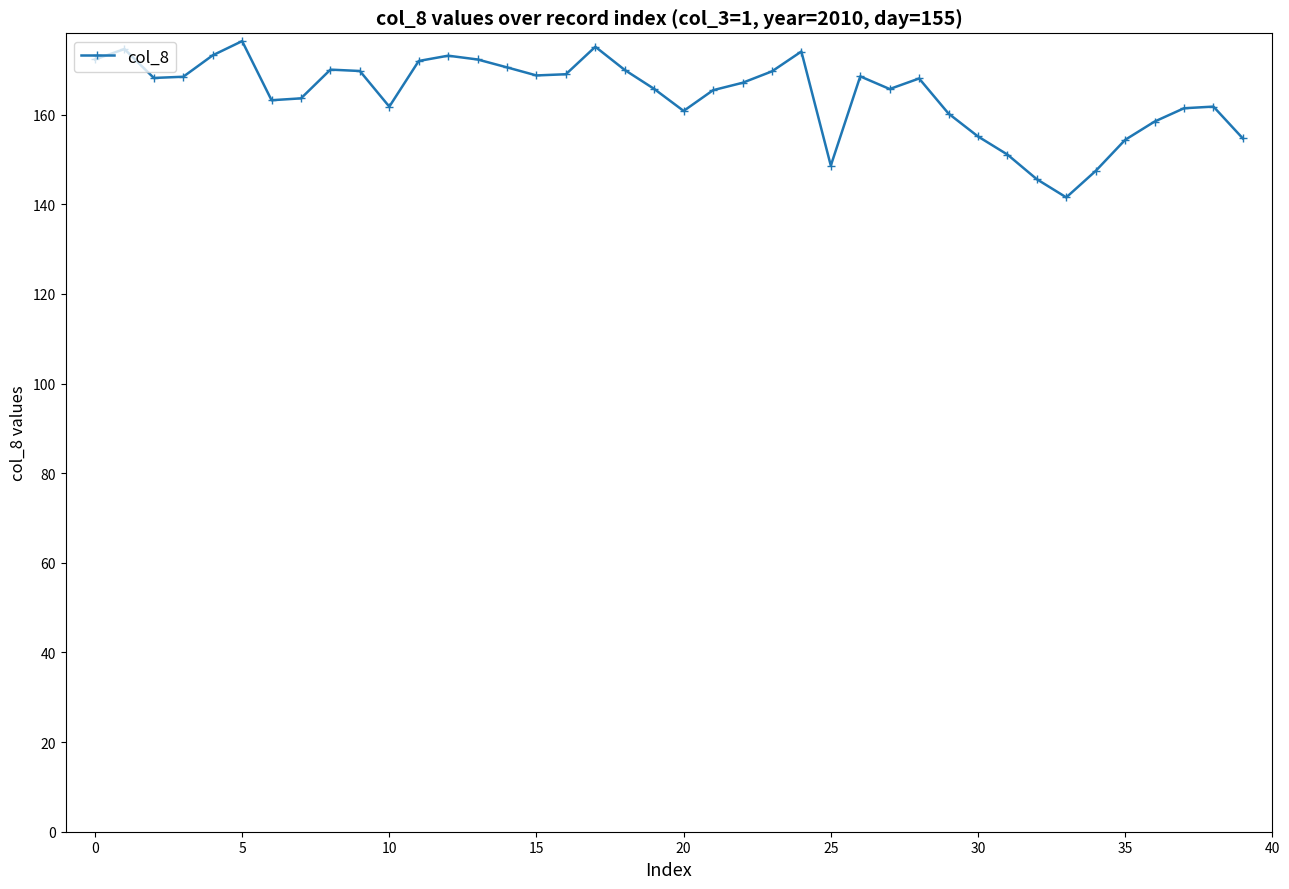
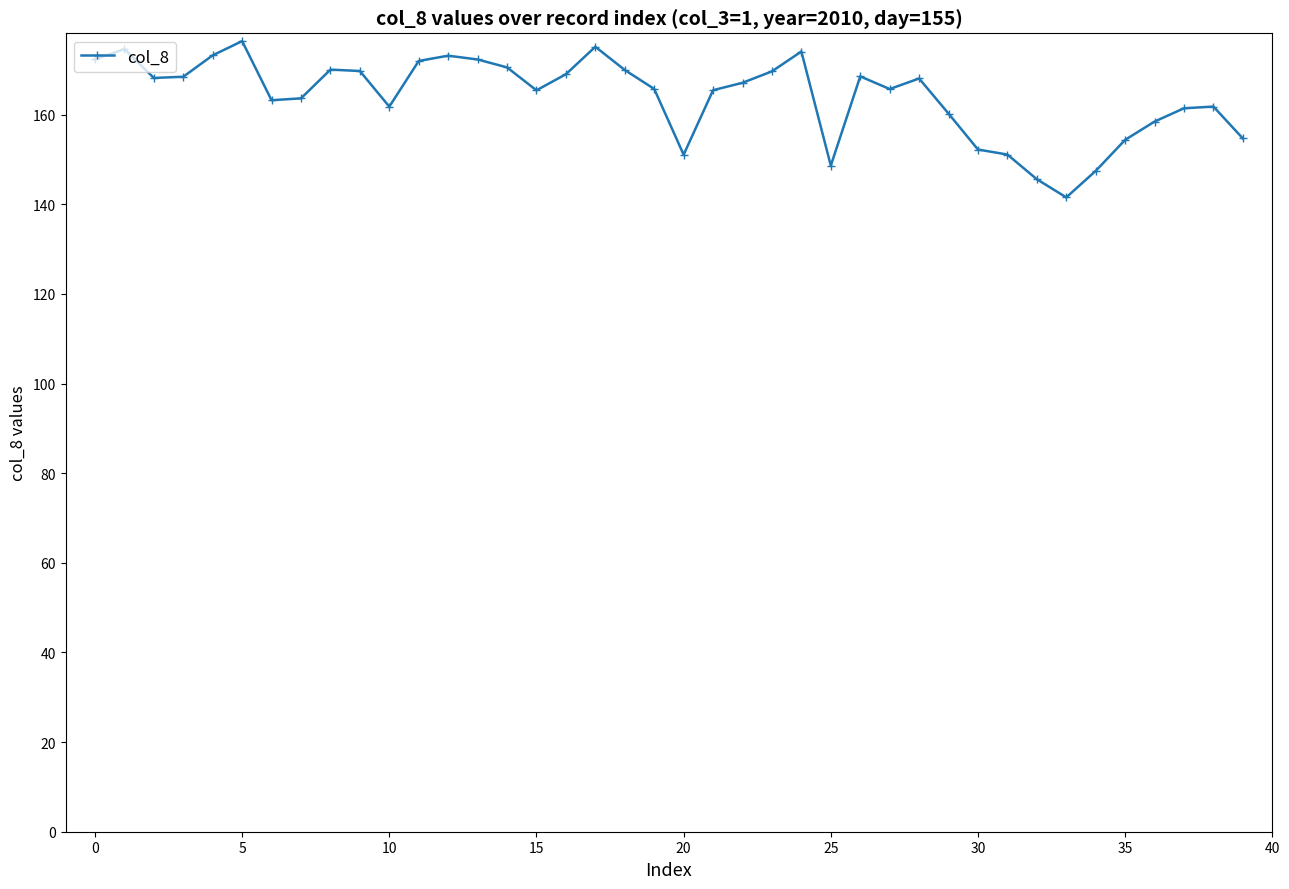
  {
    "5": 176,
    "10": 162,
-   "15": 169,
-   "20": 161,
+   "15": 165,
+   "20": 151,
    "25": 149,
-   "30": 155,
+   "30": 152,
    "35": 154
  }
